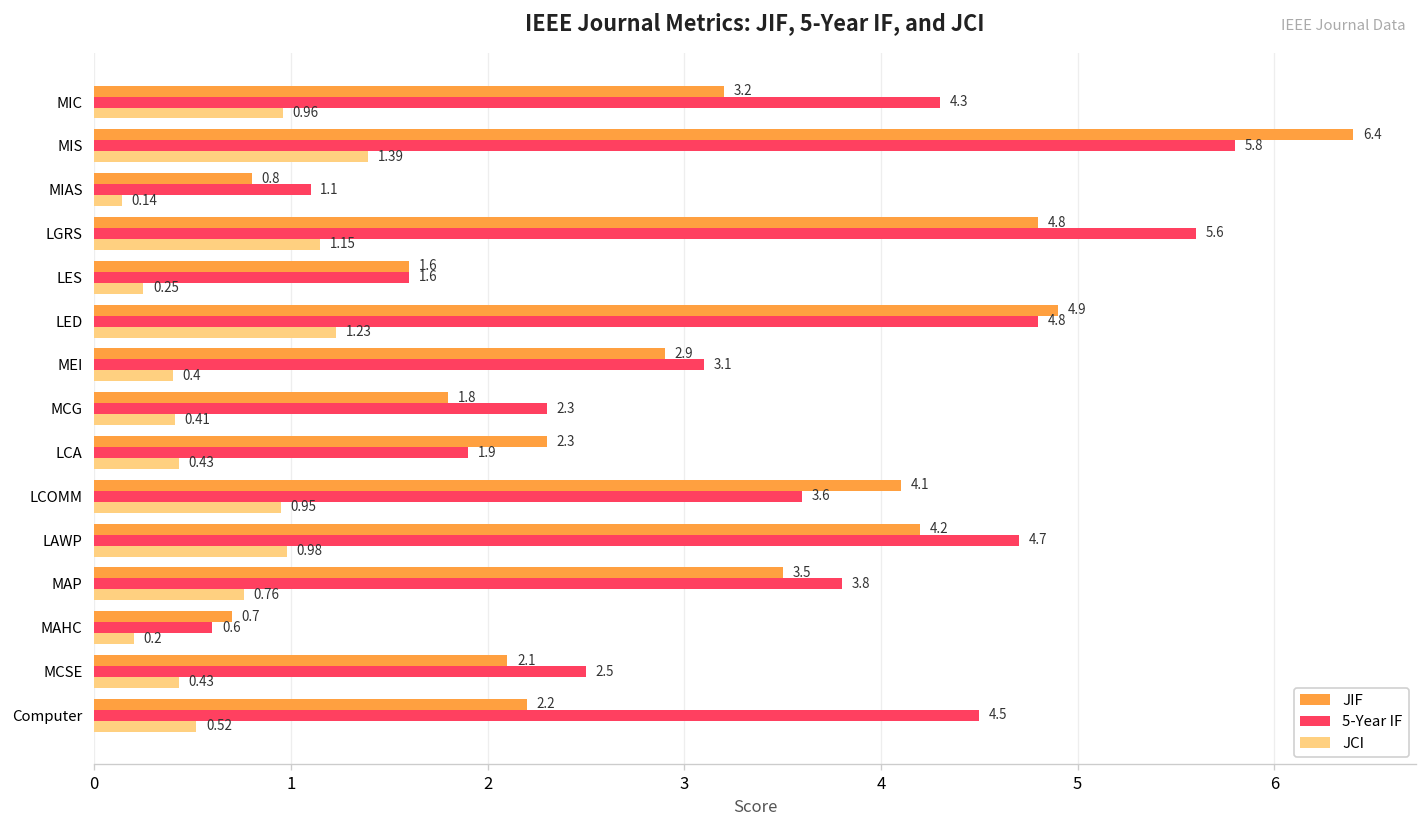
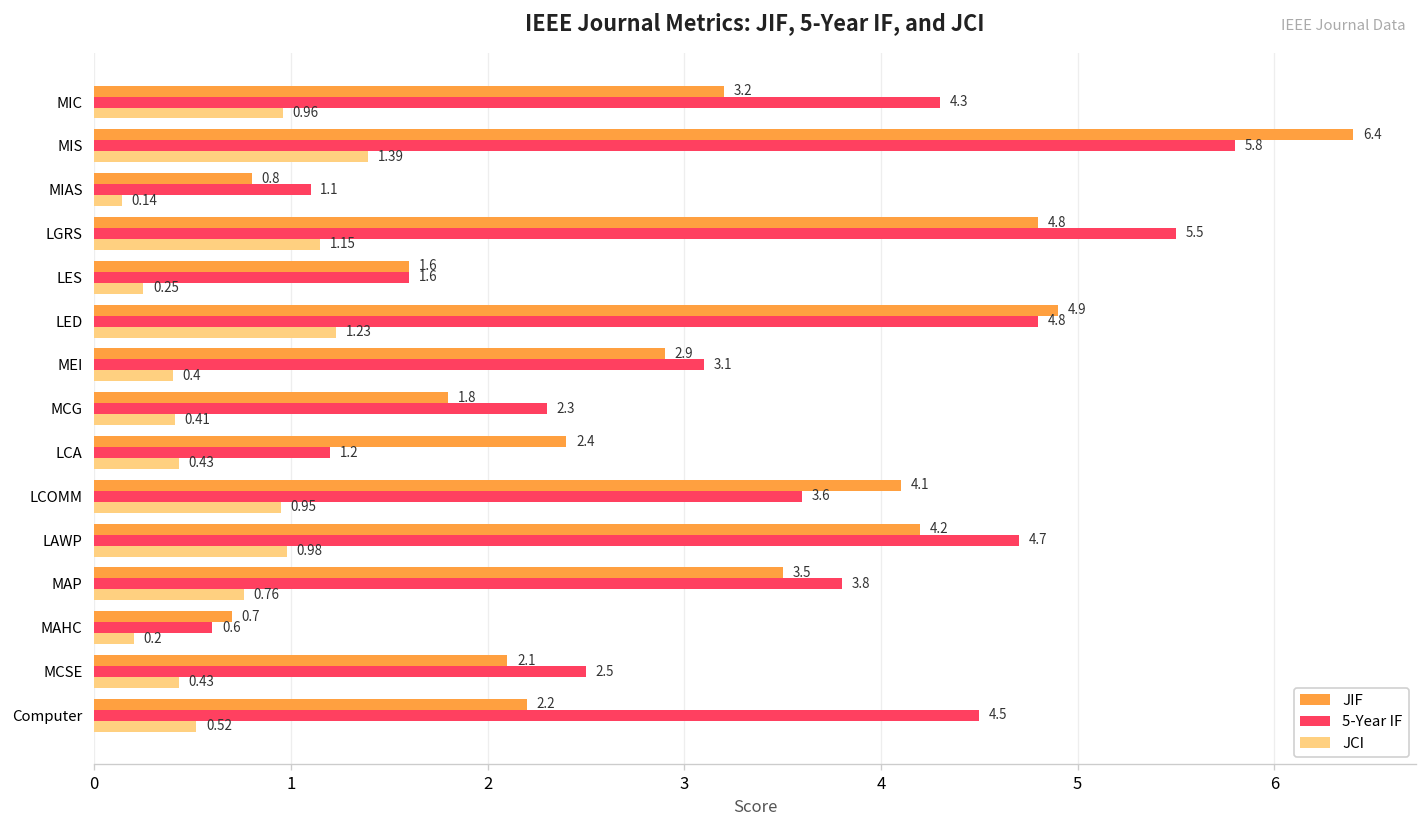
  {
    "JIF": {
      "MIC": 3.2,
      "MIS": 6.4,
      "MIAS": 0.8,
      "LGRS": 4.8,
      "LES": 1.6,
      "LED": 4.9,
      "MEI": 2.9,
      "MCG": 1.8,
-     "LCA": 2.3,
+     "LCA": 2.4,
      "LCOMM": 4.1,
      "LAWP": 4.2,
      "MAP": 3.5,
      "MAHC": 0.7,
      "MCSE": 2.1,
      "Computer": 2.2
    },
    "5-Year IF": {
      "MIC": 4.3,
      "MIS": 5.8,
      "MIAS": 1.1,
-     "LGRS": 5.6,
+     "LGRS": 5.5,
      "LES": 1.6,
      "LED": 4.8,
      "MEI": 3.1,
      "MCG": 2.3,
-     "LCA": 1.9,
+     "LCA": 1.2,
      "LCOMM": 3.6,
      "LAWP": 4.7,
      "MAP": 3.8,
      "MAHC": 0.6,
      "MCSE": 2.5,
      "Computer": 4.5
    },
    "JCI": {
      "MIC": 0.96,
      "MIS": 1.39,
      "MIAS": 0.14,
      "LGRS": 1.15,
      "LES": 0.25,
      "LED": 1.23,
      "MEI": 0.4,
      "MCG": 0.41,
      "LCA": 0.43,
      "LCOMM": 0.95,
      "LAWP": 0.98,
      "MAP": 0.76,
      "MAHC": 0.2,
      "MCSE": 0.43,
      "Computer": 0.52
    }
  }
